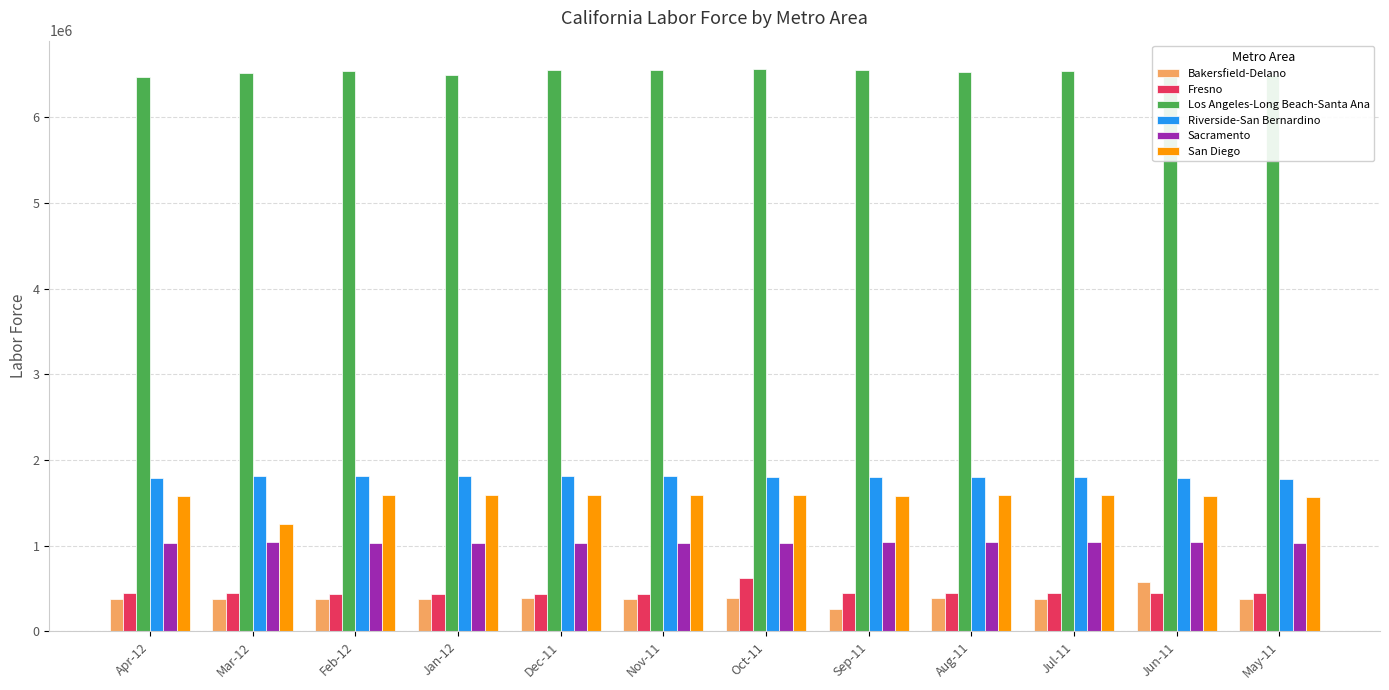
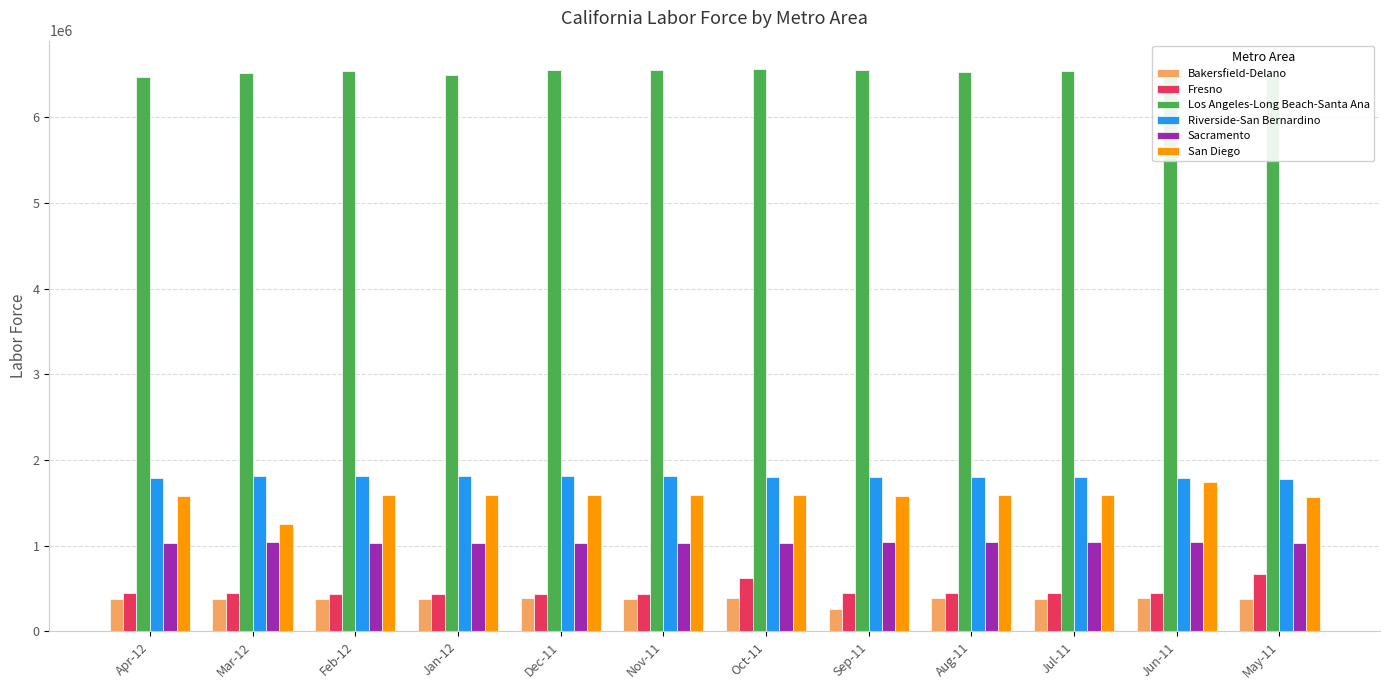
  {
    "Bakersfield-Delano": {
      "Apr-12": 400000,
      "Mar-12": 400000,
      "Feb-12": 400000,
      "Jan-12": 400000,
      "Dec-11": 400000,
      "Nov-11": 400000,
      "Oct-11": 400000,
      "Sep-11": 300000,
      "Aug-11": 400000,
      "Jul-11": 400000,
-     "Jun-11": 600000,
+     "Jun-11": 400000,
      "May-11": 400000
    },
    "Fresno": {
      "Apr-12": 400000,
      "Mar-12": 400000,
      "Feb-12": 400000,
      "Jan-12": 400000,
      "Dec-11": 400000,
      "Nov-11": 400000,
      "Oct-11": 600000,
      "Sep-11": 400000,
      "Aug-11": 400000,
      "Jul-11": 400000,
      "Jun-11": 400000,
-     "May-11": 400000
+     "May-11": 700000
    },
    "Los Angeles-Long Beach-Santa Ana": {
      "Apr-12": 6500000,
      "Mar-12": 6500000,
      "Feb-12": 6500000,
      "Jan-12": 6500000,
      "Dec-11": 6600000,
      "Nov-11": 6600000,
      "Oct-11": 6600000,
      "Sep-11": 6600000,
      "Aug-11": 6500000,
      "Jul-11": 6500000
    },
    "Riverside-San Bernardino": {
      "Apr-12": 1800000,
      "Mar-12": 1800000,
      "Feb-12": 1800000,
      "Jan-12": 1800000,
      "Dec-11": 1800000,
      "Nov-11": 1800000,
      "Oct-11": 1800000,
      "Sep-11": 1800000,
      "Aug-11": 1800000,
      "Jul-11": 1800000,
      "Jun-11": 1800000,
      "May-11": 1800000
    },
    "Sacramento": {
      "Apr-12": 1000000,
      "Mar-12": 1000000,
      "Feb-12": 1000000,
      "Jan-12": 1000000,
      "Dec-11": 1000000,
      "Nov-11": 1000000,
      "Oct-11": 1000000,
      "Sep-11": 1000000,
      "Aug-11": 1000000,
      "Jul-11": 1000000,
      "Jun-11": 1000000,
      "May-11": 1000000
    },
    "San Diego": {
      "Apr-12": 1600000,
      "Mar-12": 1300000,
      "Feb-12": 1600000,
      "Jan-12": 1600000,
      "Dec-11": 1600000,
      "Nov-11": 1600000,
      "Oct-11": 1600000,
      "Sep-11": 1600000,
      "Aug-11": 1600000,
      "Jul-11": 1600000,
-     "Jun-11": 1600000,
+     "Jun-11": 1700000,
      "May-11": 1600000
    }
  }
